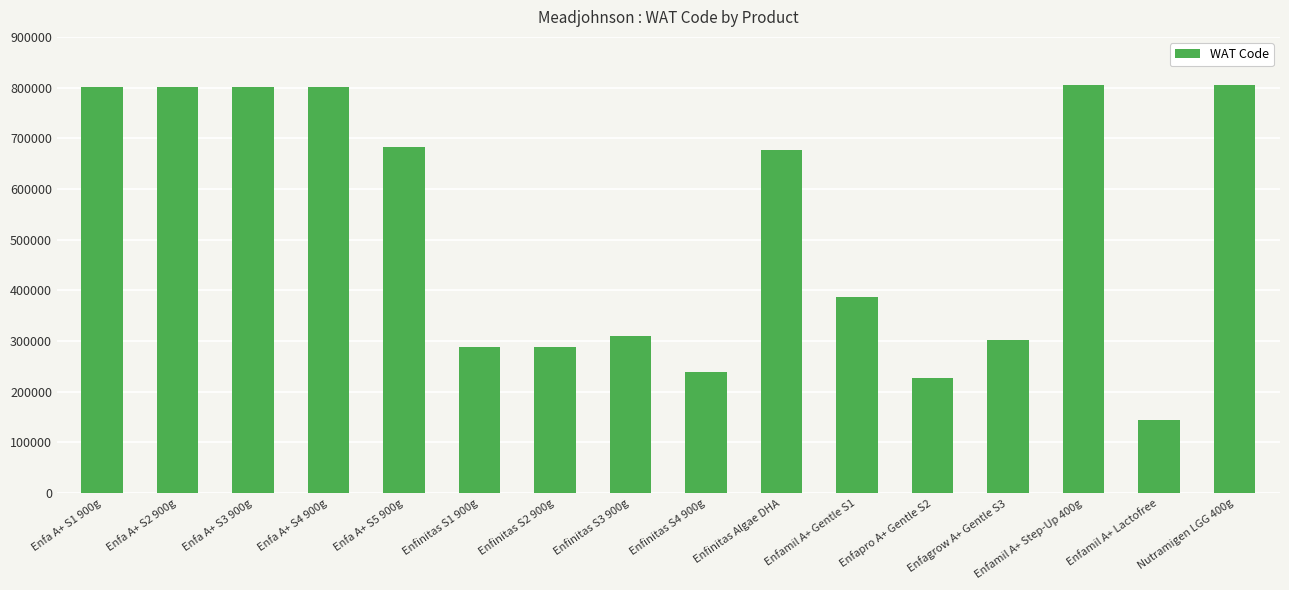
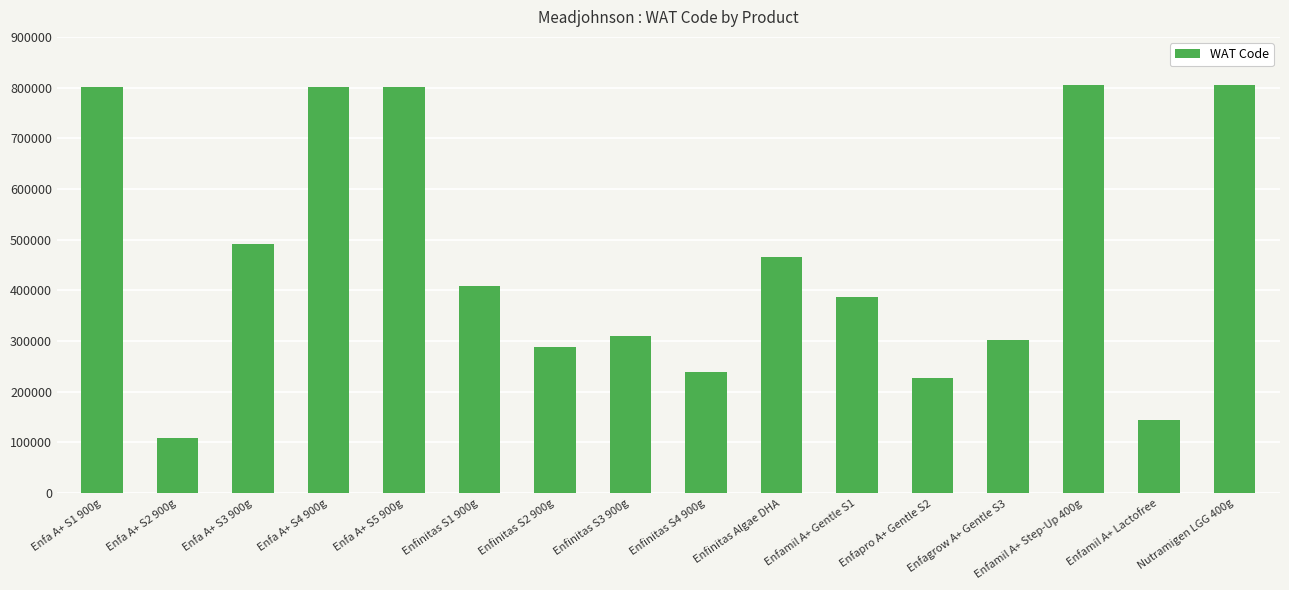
  {
    "Enfa A+ S1 900g": 800000,
-   "Enfa A+ S2 900g": 800000,
-   "Enfa A+ S3 900g": 800000,
+   "Enfa A+ S2 900g": 110000,
+   "Enfa A+ S3 900g": 490000,
    "Enfa A+ S4 900g": 800000,
-   "Enfa A+ S5 900g": 680000,
-   "Enfinitas S1 900g": 290000,
+   "Enfa A+ S5 900g": 800000,
+   "Enfinitas S1 900g": 410000,
    "Enfinitas S2 900g": 290000,
    "Enfinitas S3 900g": 310000,
    "Enfinitas S4 900g": 240000,
-   "Enfinitas Algae DHA": 680000,
+   "Enfinitas Algae DHA": 470000,
    "Enfamil A+ Gentle S1": 390000,
    "Enfapro A+ Gentle S2": 230000,
    "Enfagrow A+ Gentle S3": 300000,
    "Enfamil A+ Step-Up 400g": 810000,
    "Enfamil A+ Lactofree": 140000,
    "Nutramigen LGG 400g": 810000
  }
